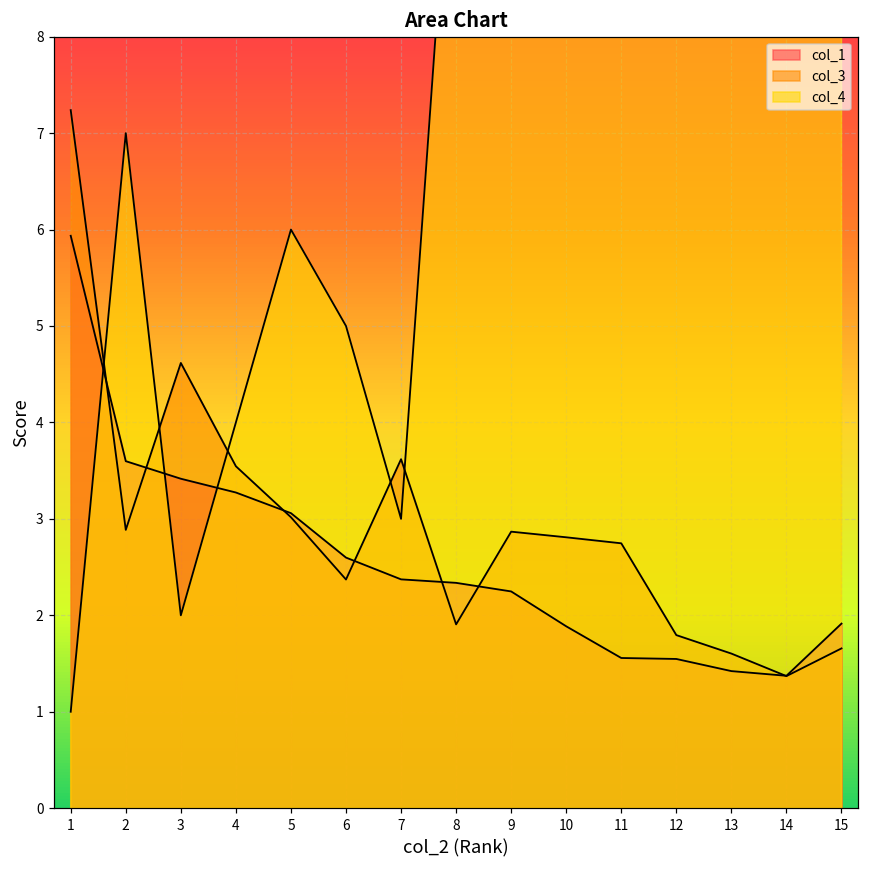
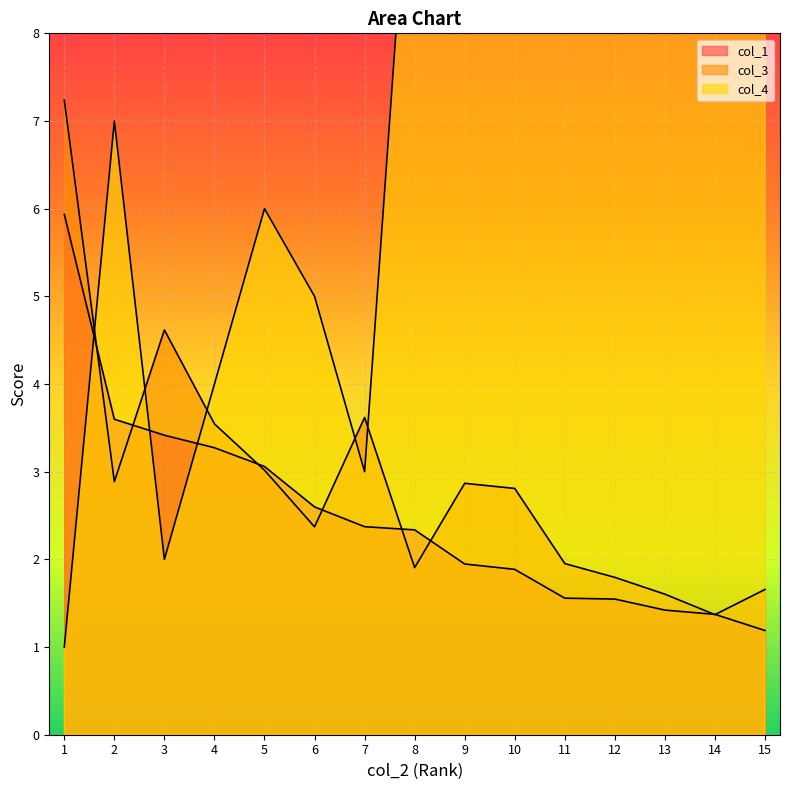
  {
    "col_1": {
      "1": 5.9,
      "2": 3.6,
      "3": 3.4,
      "4": 3.3,
      "5": 3.1,
      "6": 2.6,
      "7": 2.4,
      "8": 2.3,
-     "9": 2.2,
+     "9": 1.9,
      "10": 1.9,
      "11": 1.6,
      "12": 1.5,
      "13": 1.4,
-     "15": 1.9
+     "15": 1.2
    },
    "col_3": {
      "1": 7.2,
      "2": 2.9,
      "3": 4.6,
      "4": 3.5,
      "5": 3.0,
      "6": 2.4,
      "7": 3.6,
      "8": 1.9,
      "9": 2.9,
      "10": 2.8,
-     "11": 2.7,
+     "11": 2.0,
      "12": 1.8,
      "13": 1.6,
      "15": 1.7
    },
    "col_4": {
      "1": 1.0,
      "2": 7.0,
      "3": 2.0,
      "4": 4.0,
      "5": 6.0,
      "6": 5.0,
      "7": 3.0,
      "9": 8.0
    }
  }
